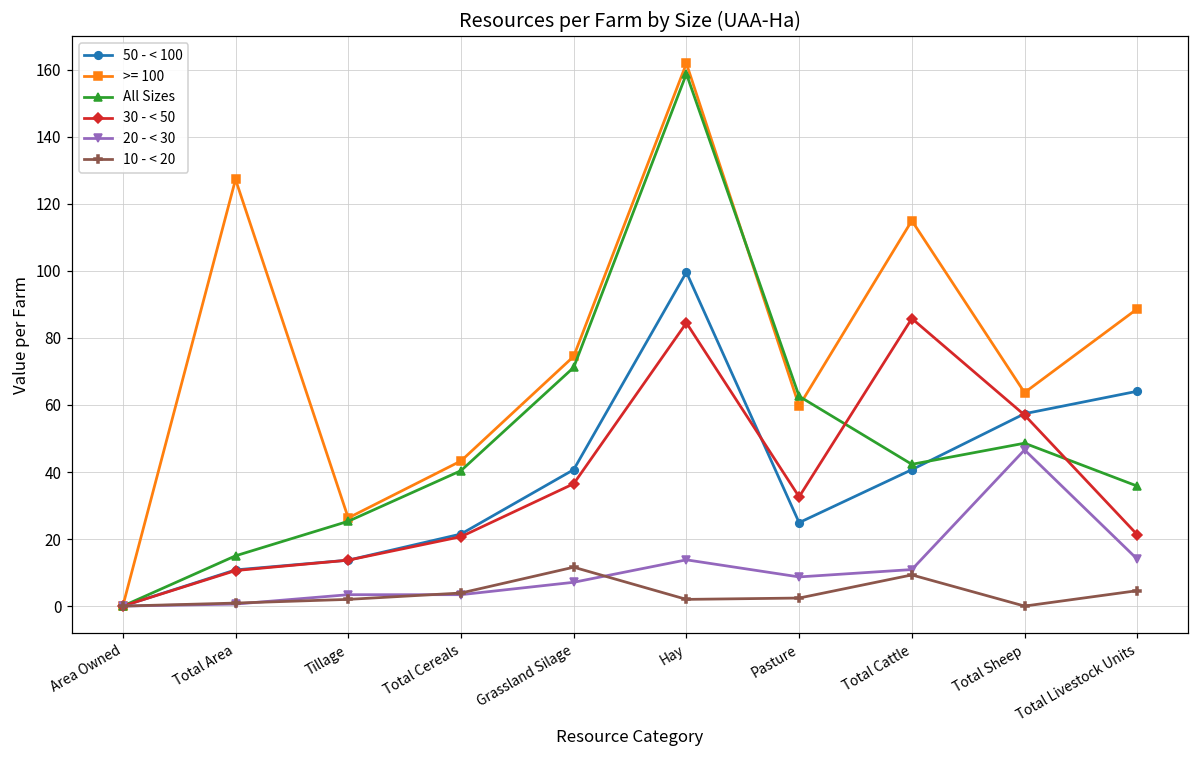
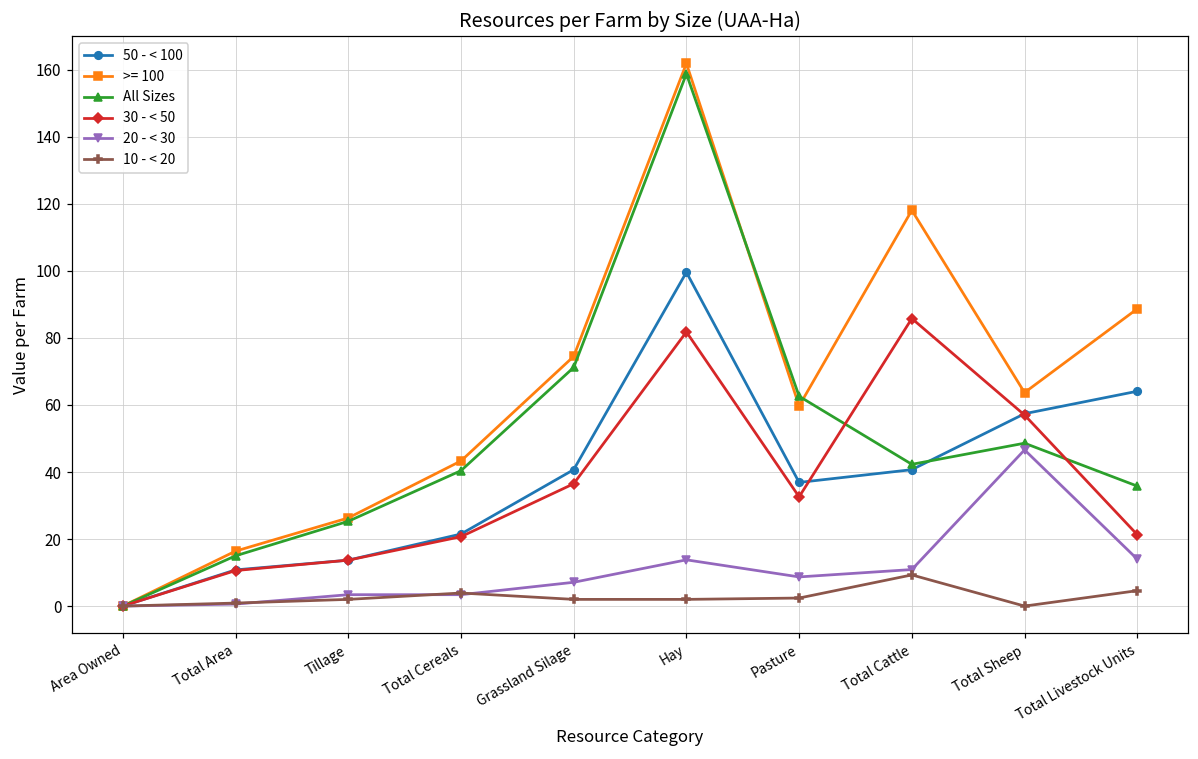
  {
    "50 - < 100": {
      "Grassland Silage": 41,
      "Hay": 100,
-     "Pasture": 25,
+     "Pasture": 37,
      "Total Cattle": 41,
      "Total Livestock Units": 64
    },
    ">= 100": {
-     "Total Area": 127,
+     "Total Area": 16,
      "Tillage": 26,
      "Total Cereals": 43,
      "Grassland Silage": 75,
      "Hay": 162,
      "Pasture": 60,
-     "Total Cattle": 115,
+     "Total Cattle": 118,
      "Total Sheep": 64,
      "Total Livestock Units": 89
    },
    "All Sizes": {
      "Total Area": 15,
      "Tillage": 25,
      "Total Cereals": 40,
      "Grassland Silage": 71,
      "Hay": 159,
      "Pasture": 63,
      "Total Cattle": 42,
      "Total Sheep": 49,
      "Total Livestock Units": 36
    },
    "30 - < 50": {
      "Grassland Silage": 37,
-     "Hay": 85,
+     "Hay": 82,
      "Pasture": 33,
      "Total Cattle": 86,
      "Total Livestock Units": 21
    },
    "20 - < 30": {
      "Tillage": 3,
      "Grassland Silage": 7,
      "Hay": 14,
      "Pasture": 9,
      "Total Cattle": 11,
      "Total Sheep": 47,
      "Total Livestock Units": 14
    },
    "10 - < 20": {
      "Tillage": 2,
-     "Grassland Silage": 12,
+     "Grassland Silage": 2,
      "Hay": 2,
      "Pasture": 2,
      "Total Cattle": 9,
      "Total Sheep": 0,
      "Total Livestock Units": 5
    }
  }
